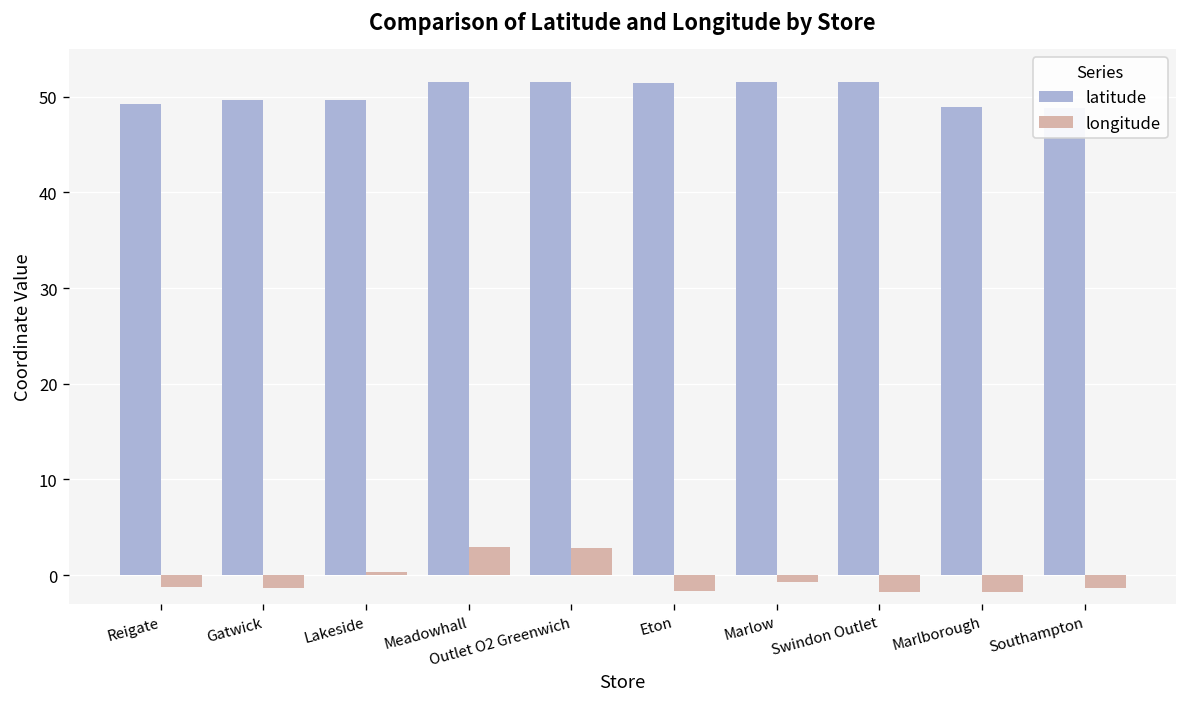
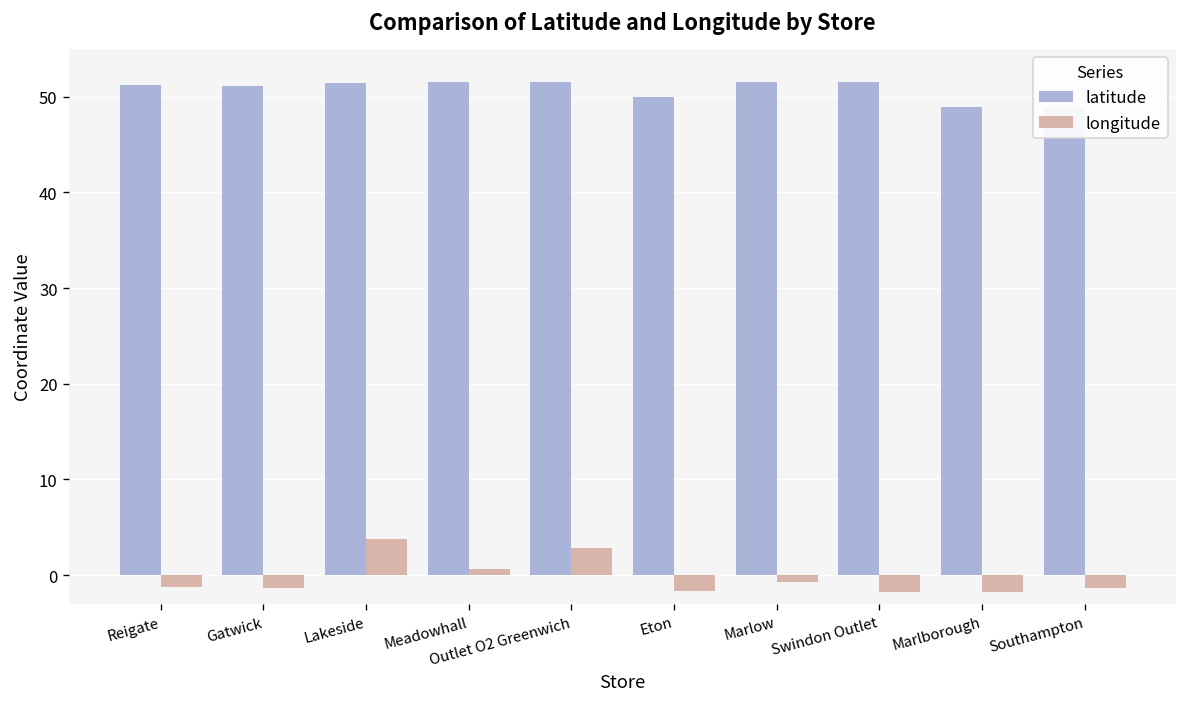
  {
    "latitude": {
-     "Reigate": 49,
-     "Gatwick": 50,
-     "Lakeside": 50,
+     "Reigate": 51,
+     "Gatwick": 51,
+     "Lakeside": 51,
      "Meadowhall": 52,
      "Outlet O2 Greenwich": 52,
-     "Eton": 51,
+     "Eton": 50,
      "Marlow": 52,
      "Swindon Outlet": 52,
      "Marlborough": 49
    },
    "longitude": {
      "Reigate": -1,
      "Gatwick": -1,
-     "Lakeside": 0,
-     "Meadowhall": 3,
+     "Lakeside": 4,
+     "Meadowhall": 1,
      "Outlet O2 Greenwich": 3,
      "Eton": -2,
      "Marlow": -1,
      "Swindon Outlet": -2,
      "Marlborough": -2,
      "Southampton": -1
    }
  }
